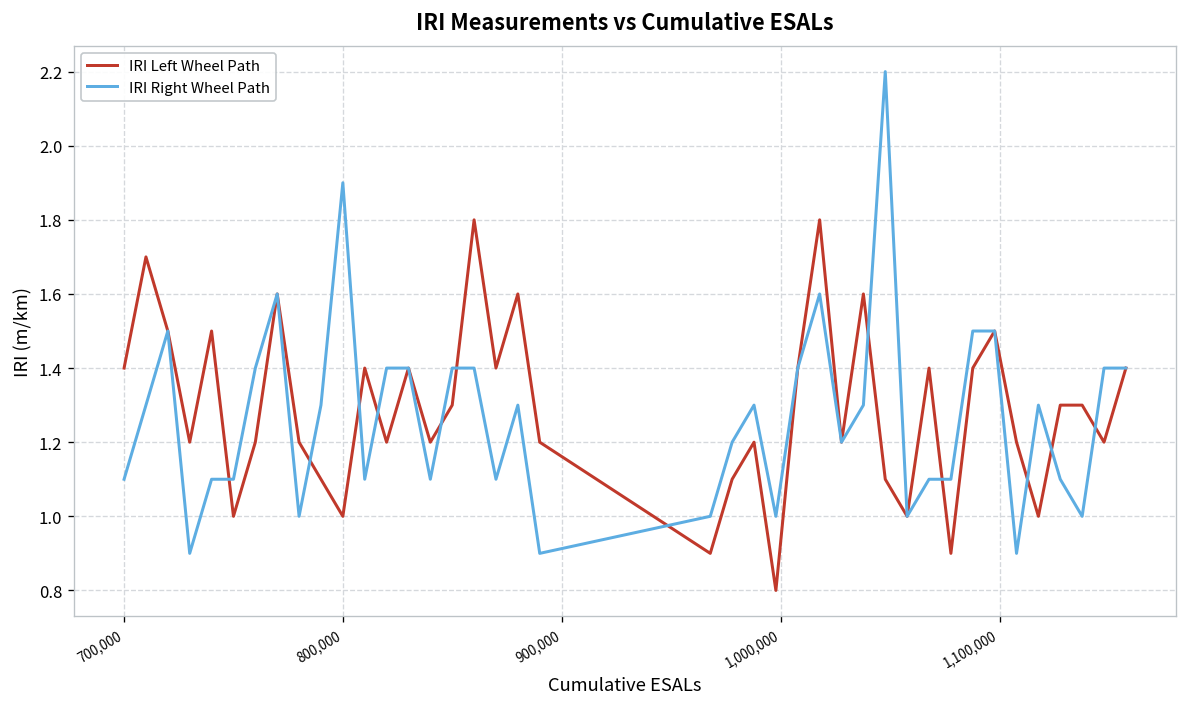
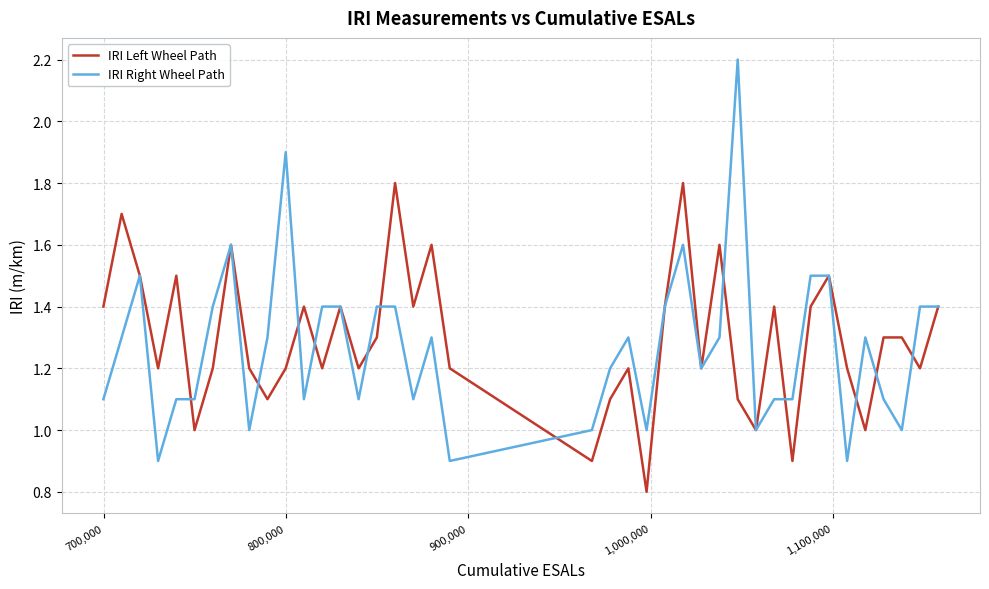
  {
    "IRI Left Wheel Path": {
      "700,000": 1.4,
-     "800,000": 1.0
+     "800,000": 1.2
    },
    "IRI Right Wheel Path": {
      "700,000": 1.1,
      "800,000": 1.9
    }
  }
